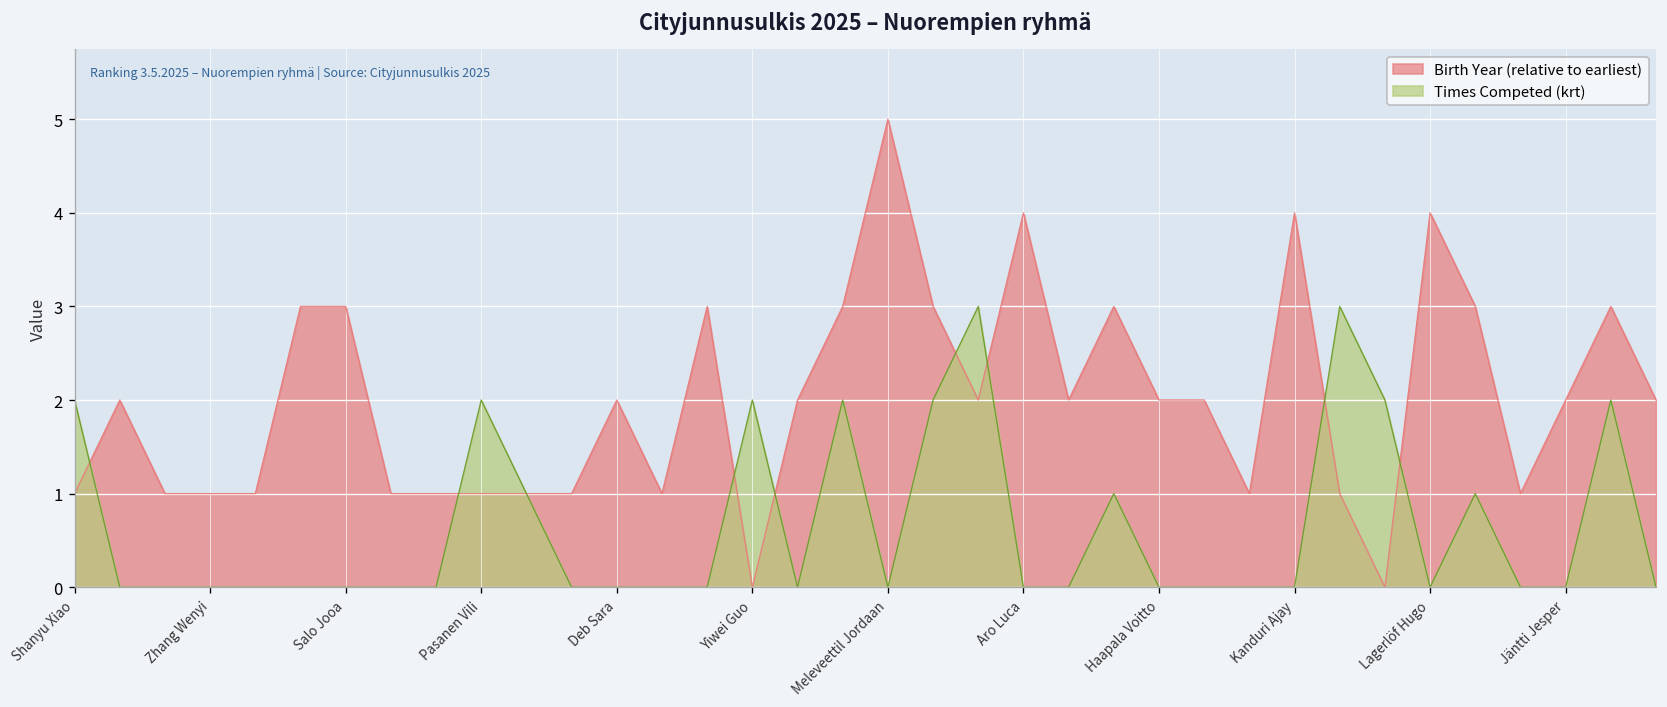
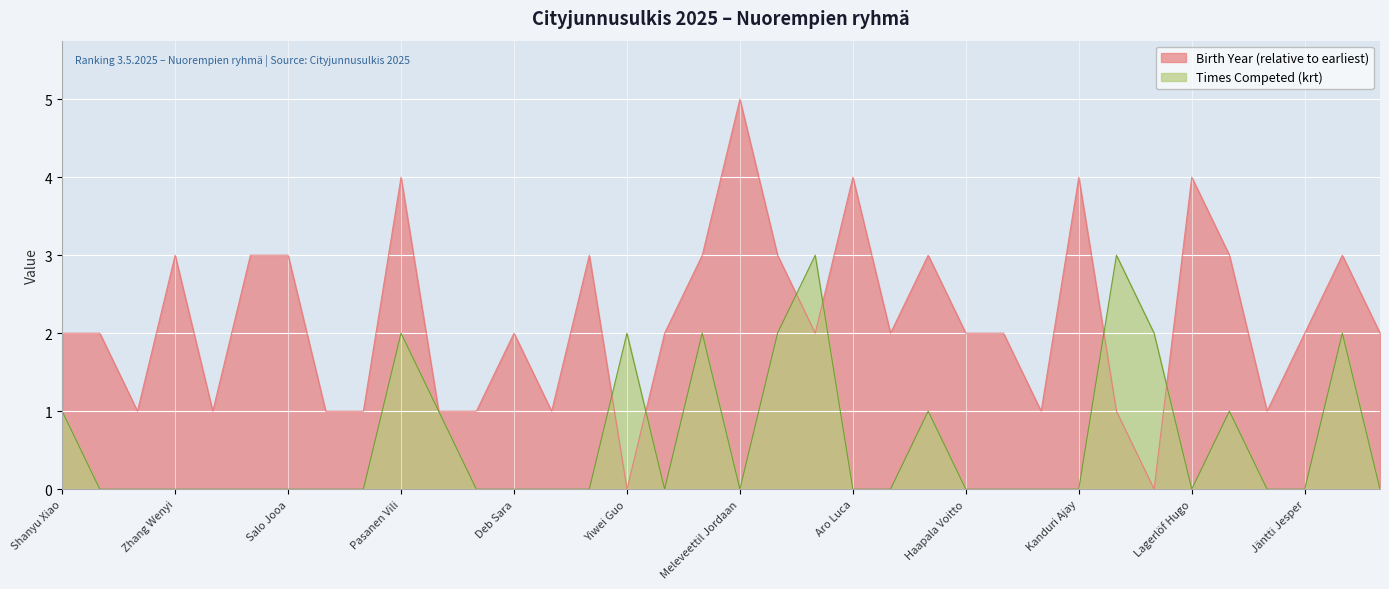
  {
    "Birth Year (relative to earliest)": {
-     "Shanyu Xiao": 1.0,
-     "Zhang Wenyi": 1.0,
+     "Shanyu Xiao": 2.0,
+     "Zhang Wenyi": 3.0,
      "Salo Jooa": 3.0,
-     "Pasanen Vili": 1.0,
+     "Pasanen Vili": 4.0,
      "Deb Sara": 2.0,
      "Yiwei Guo": 0.0,
      "Meleveettil Jordaan": 5.0,
      "Aro Luca": 4.0,
      "Haapala Voitto": 2.0,
      "Kanduri Ajay": 4.0,
      "Lagerlöf Hugo": 4.0,
      "Jäntti Jesper": 2.0
    },
    "Times Competed (krt)": {
-     "Shanyu Xiao": 2,
+     "Shanyu Xiao": 1,
      "Zhang Wenyi": 0,
      "Salo Jooa": 0,
      "Pasanen Vili": 2,
      "Deb Sara": 0,
      "Yiwei Guo": 2,
      "Meleveettil Jordaan": 0,
      "Aro Luca": 0,
      "Haapala Voitto": 0,
      "Kanduri Ajay": 0,
      "Lagerlöf Hugo": 0,
      "Jäntti Jesper": 0
    }
  }
